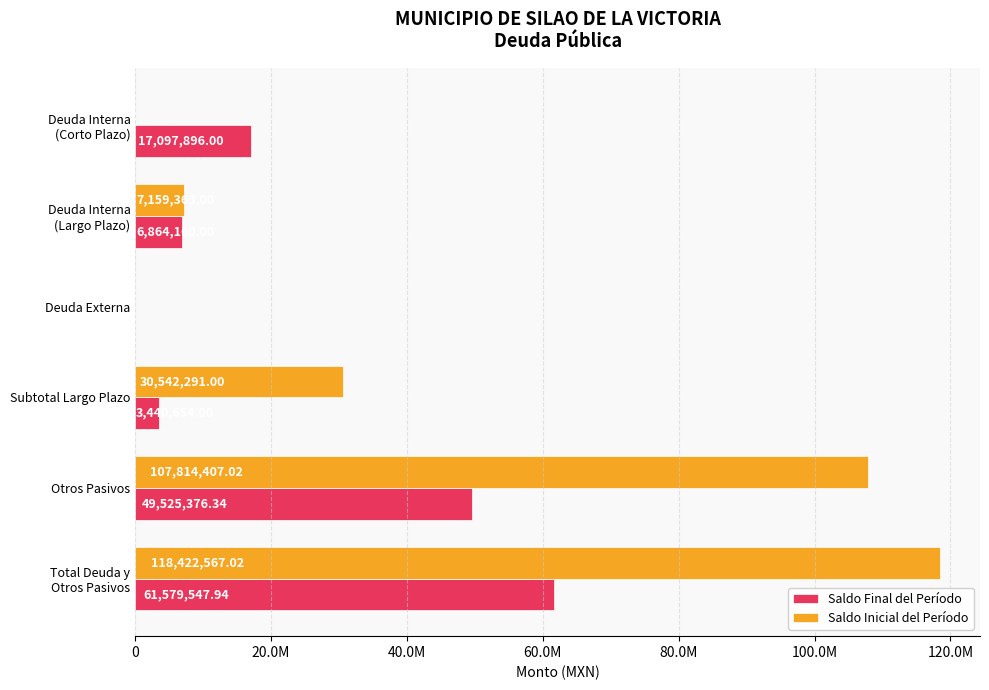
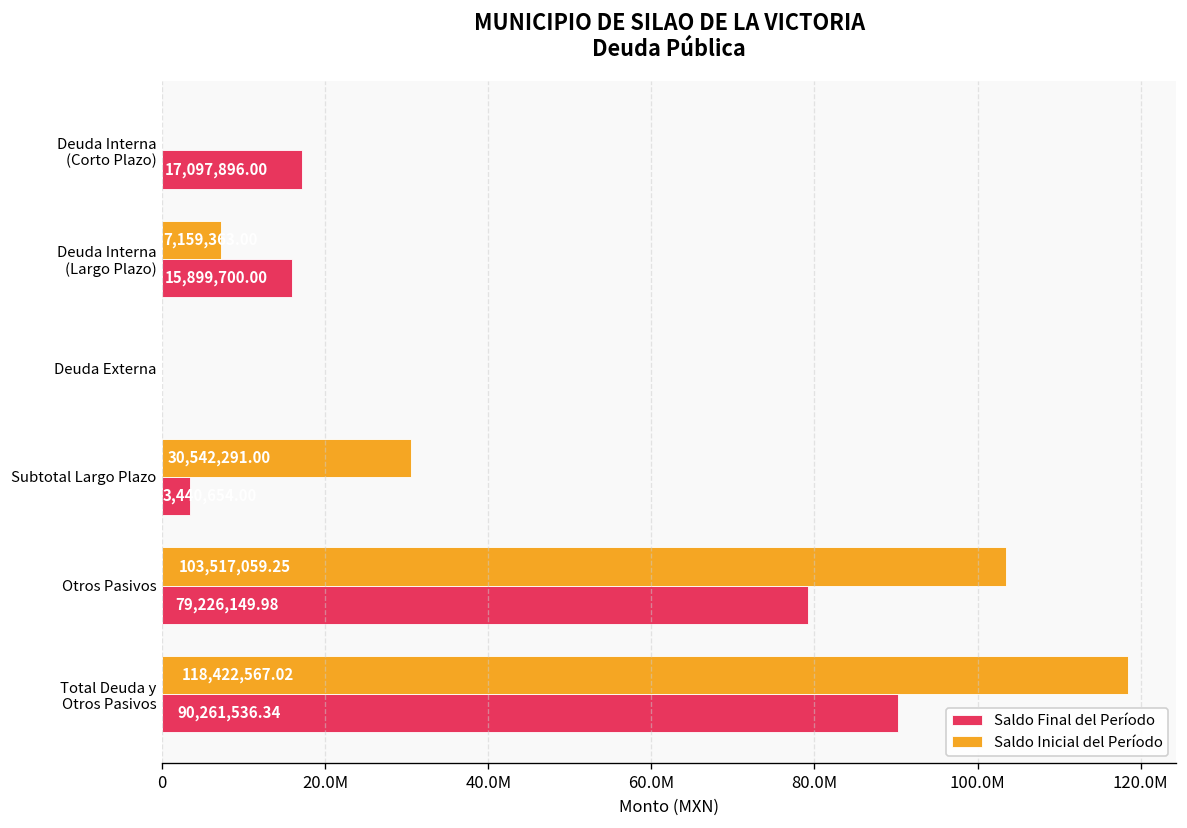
  {
    "Saldo Final del Período": {
      "Deuda Interna (Corto Plazo)": "17,097,896.00",
-     "Deuda Interna (Largo Plazo)": "6,864,160.00",
-     "Otros Pasivos": "49,525,376.34",
-     "Total Deuda y Otros Pasivos": "61,579,547.94"
+     "Deuda Interna (Largo Plazo)": "15,899,700.00",
+     "Otros Pasivos": "79,226,149.98",
+     "Total Deuda y Otros Pasivos": "90,261,536.34"
    },
    "Saldo Inicial del Período": {
      "Deuda Interna (Largo Plazo)": "7,159,363.00",
      "Subtotal Largo Plazo": "30,542,291.00",
-     "Otros Pasivos": "107,814,407.02",
+     "Otros Pasivos": "103,517,059.25",
      "Total Deuda y Otros Pasivos": "118,422,567.02"
    }
  }
